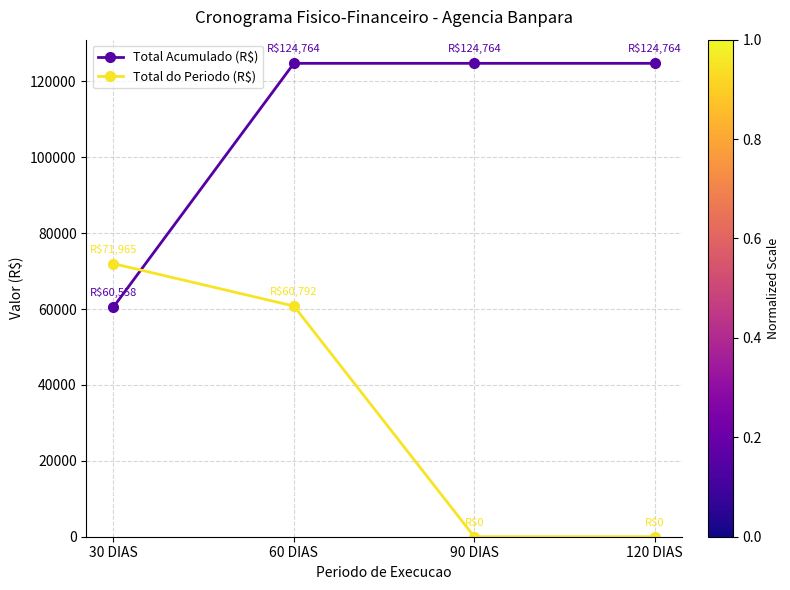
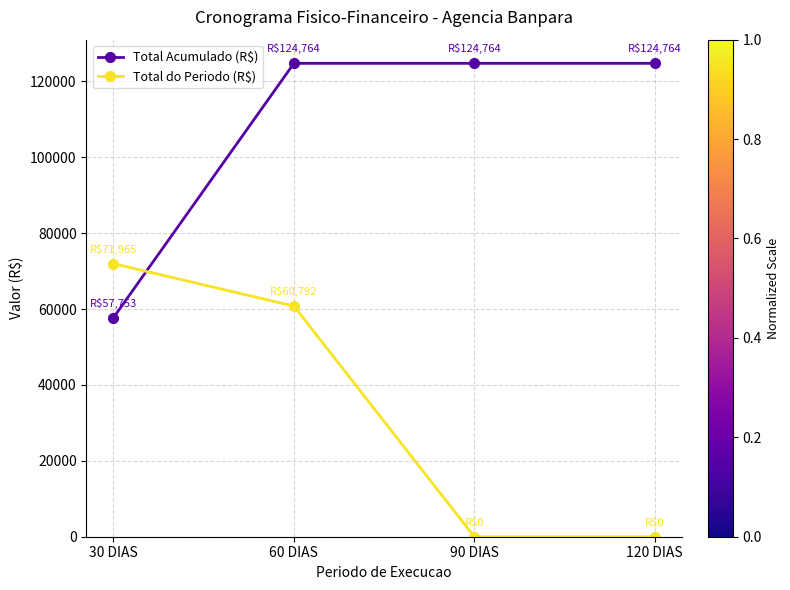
  {
    "Total Acumulado (R$)": {
-     "30 DIAS": "$60,558",
+     "30 DIAS": "$57,753",
      "60 DIAS": "$124,764",
      "90 DIAS": "$124,764",
      "120 DIAS": "$124,764"
    },
    "Total do Periodo (R$)": {
      "30 DIAS": "$71,965",
      "60 DIAS": "$60,792",
      "90 DIAS": "$0",
      "120 DIAS": "$0"
    }
  }
